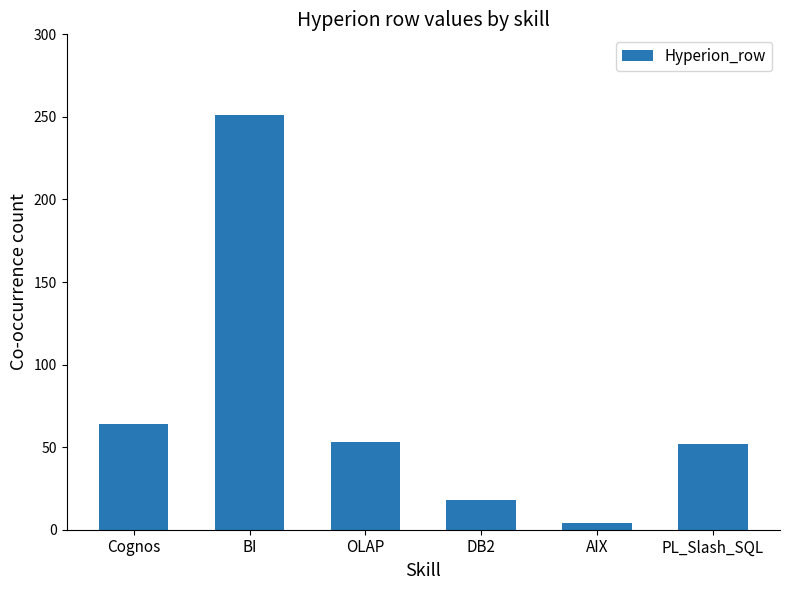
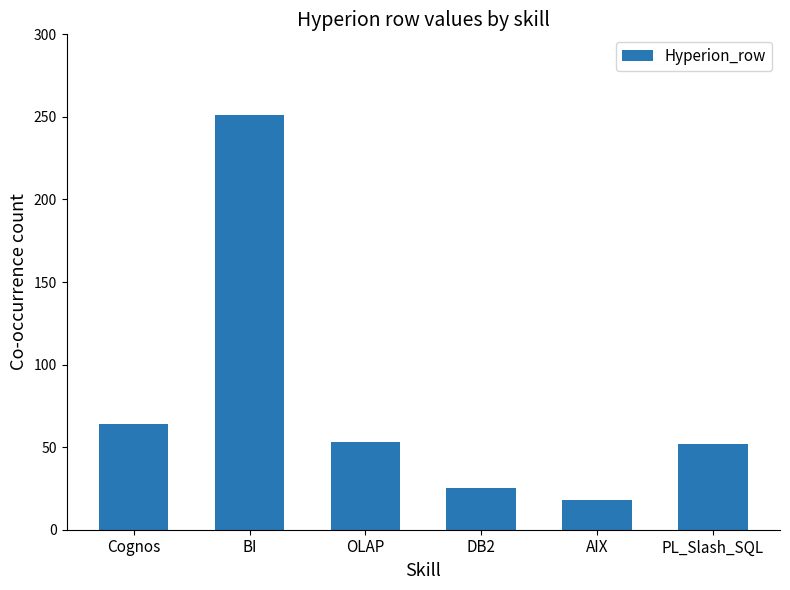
  {
    "Cognos": 64,
    "BI": 251,
    "OLAP": 53,
-   "DB2": 18,
-   "AIX": 4,
+   "DB2": 25,
+   "AIX": 18,
    "PL_Slash_SQL": 52
  }
